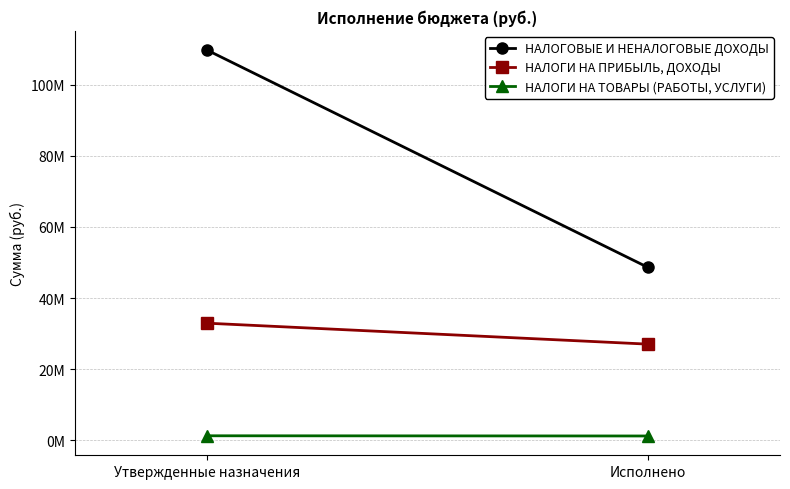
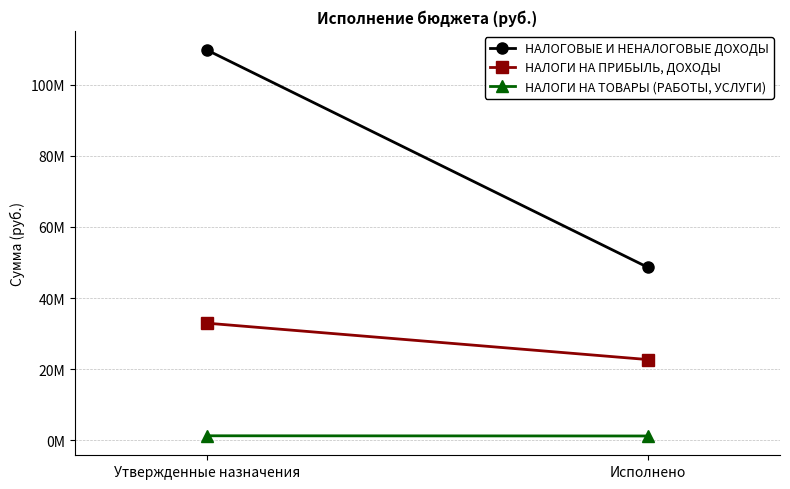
  {
    "НАЛОГОВЫЕ И НЕНАЛОГОВЫЕ ДОХОДЫ": {
      "Утвержденные назначения": 110000000,
      "Исполнено": 49000000
    },
    "НАЛОГИ НА ПРИБЫЛЬ, ДОХОДЫ": {
      "Утвержденные назначения": 33000000,
-     "Исполнено": 27000000
+     "Исполнено": 23000000
    },
    "НАЛОГИ НА ТОВАРЫ (РАБОТЫ, УСЛУГИ)": {
      "Утвержденные назначения": 1000000,
      "Исполнено": 1000000
    }
  }
